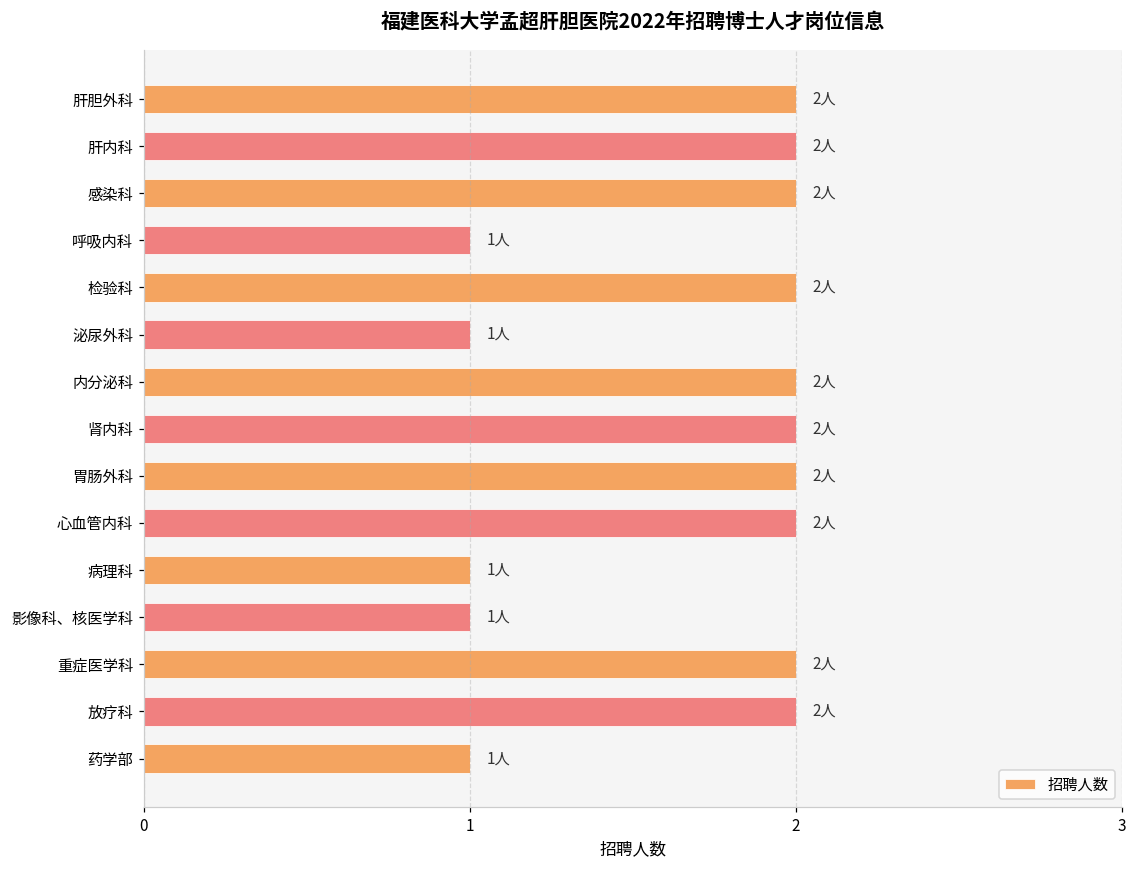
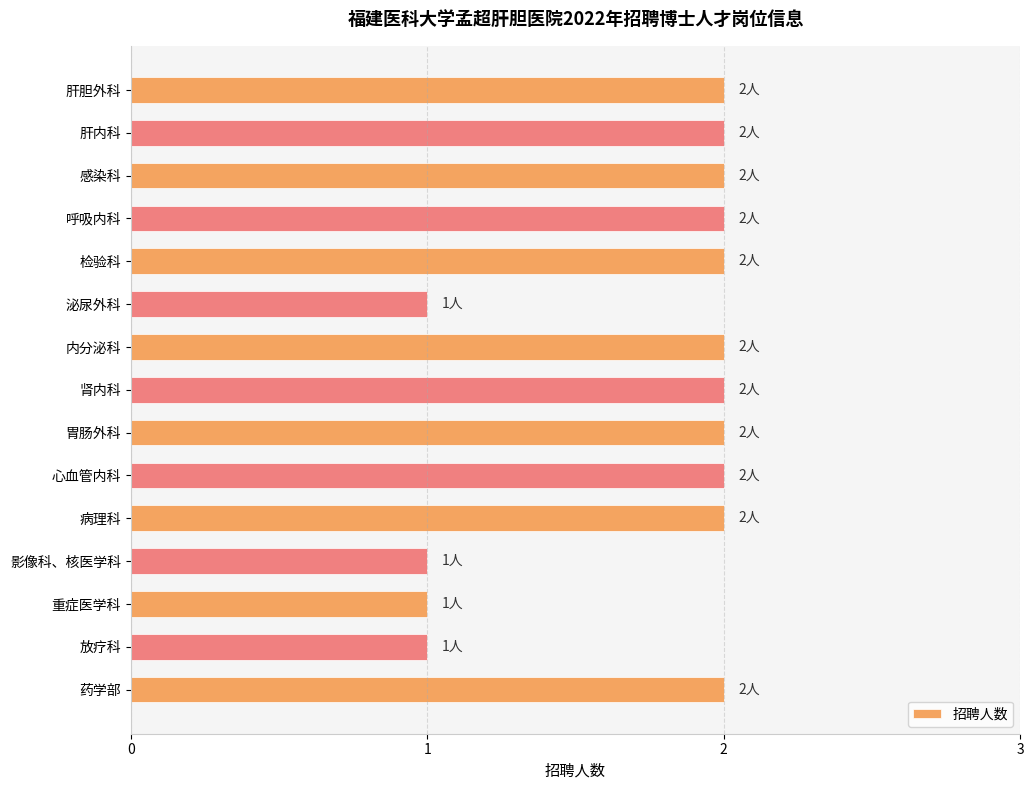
  {
    "肝胆外科": "2人",
    "肝内科": "2人",
    "感染科": "2人",
-   "呼吸内科": "1人",
+   "呼吸内科": "2人",
    "检验科": "2人",
    "泌尿外科": "1人",
    "内分泌科": "2人",
    "肾内科": "2人",
    "胃肠外科": "2人",
    "心血管内科": "2人",
-   "病理科": "1人",
+   "病理科": "2人",
    "影像科、核医学科": "1人",
-   "重症医学科": "2人",
-   "放疗科": "2人",
-   "药学部": "1人"
+   "重症医学科": "1人",
+   "放疗科": "1人",
+   "药学部": "2人"
  }
